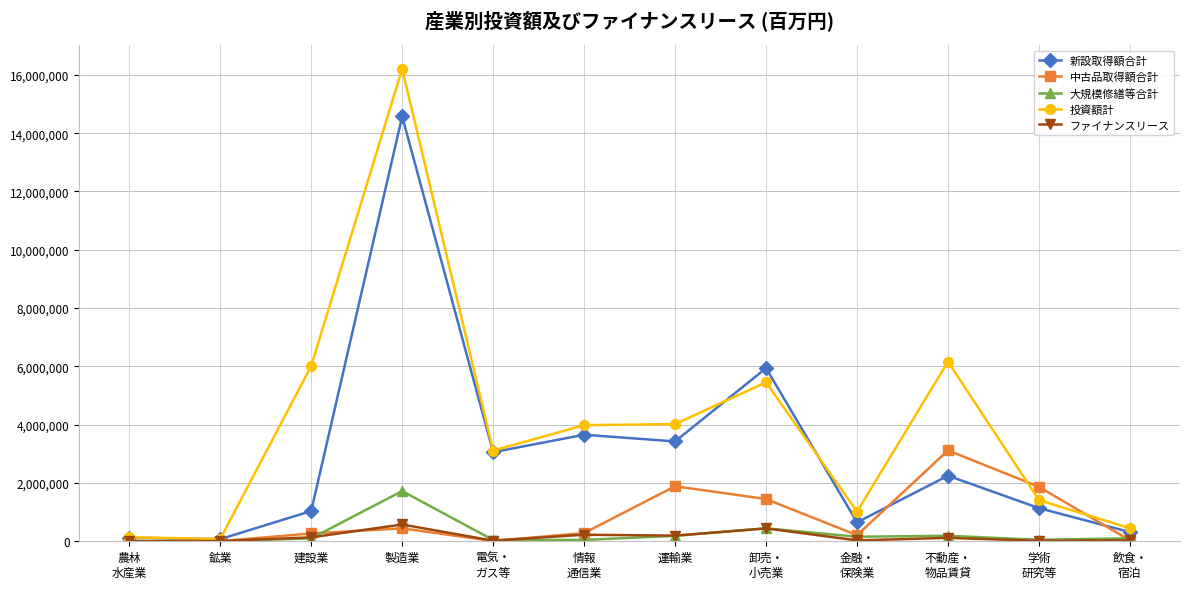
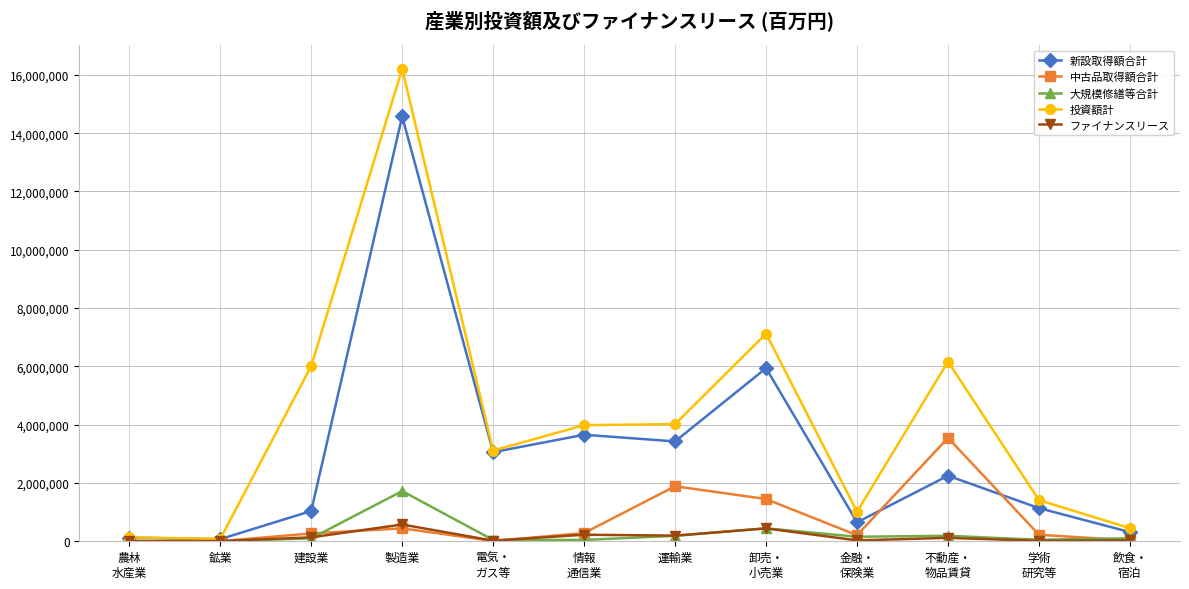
  {
    "新設取得額合計": {
      "建設業": "1,000,000",
      "製造業": "14,600,000",
      "情報 通信業": "3,700,000",
      "運輸業": "3,400,000",
      "卸売・ 小売業": "5,900,000",
      "金融・ 保険業": "700,000",
      "不動産・ 物品賃貸": "2,200,000",
      "学術 研究等": "1,100,000",
      "飲食・ 宿泊": "300,000"
    },
    "中古品取得額合計": {
      "建設業": "300,000",
      "製造業": "400,000",
      "運輸業": "1,900,000",
      "卸売・ 小売業": "1,400,000",
-     "不動産・ 物品賃貸": "3,100,000",
-     "学術 研究等": "1,900,000"
+     "不動産・ 物品賃貸": "3,500,000",
+     "学術 研究等": "200,000"
    },
    "大規模修繕等合計": {
      "製造業": "1,700,000",
      "情報 通信業": "0"
    },
    "投資額計": {
      "建設業": "6,000,000",
      "製造業": "16,200,000",
      "情報 通信業": "4,000,000",
      "運輸業": "4,000,000",
-     "卸売・ 小売業": "5,500,000",
+     "卸売・ 小売業": "7,100,000",
      "金融・ 保険業": "1,000,000",
      "不動産・ 物品賃貸": "6,200,000",
      "学術 研究等": "1,400,000",
      "飲食・ 宿泊": "400,000"
    },
    "ファイナンスリース": {
      "製造業": "600,000",
      "金融・ 保険業": "0"
    }
  }
